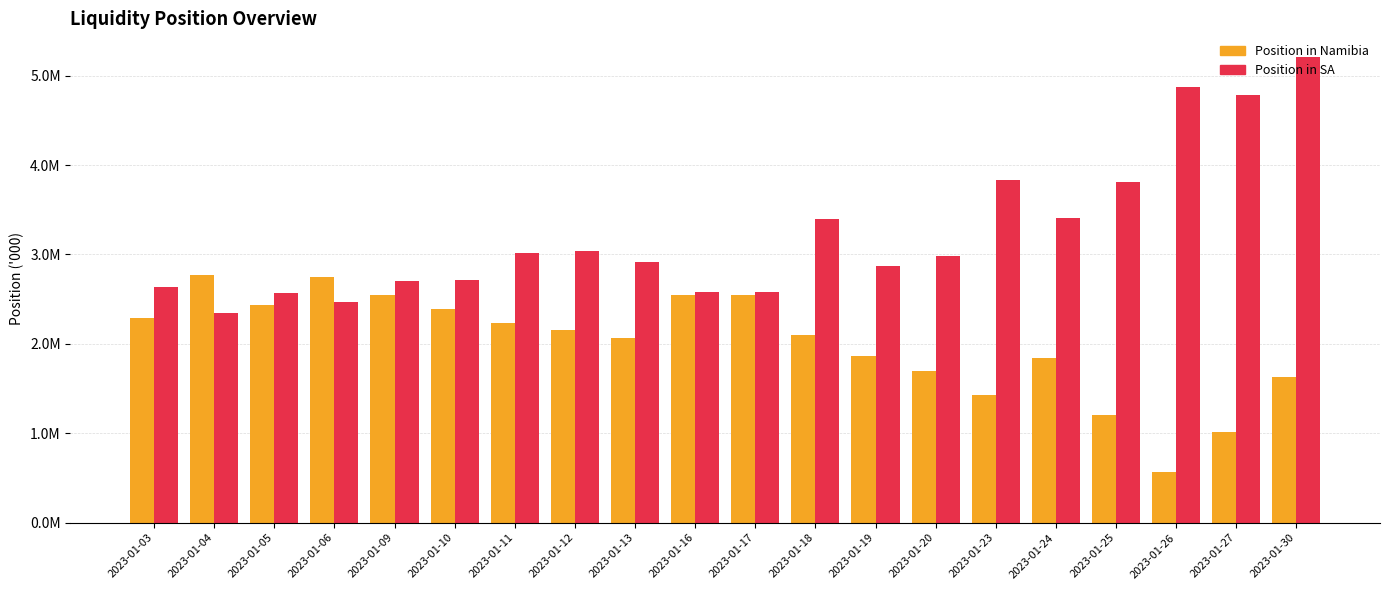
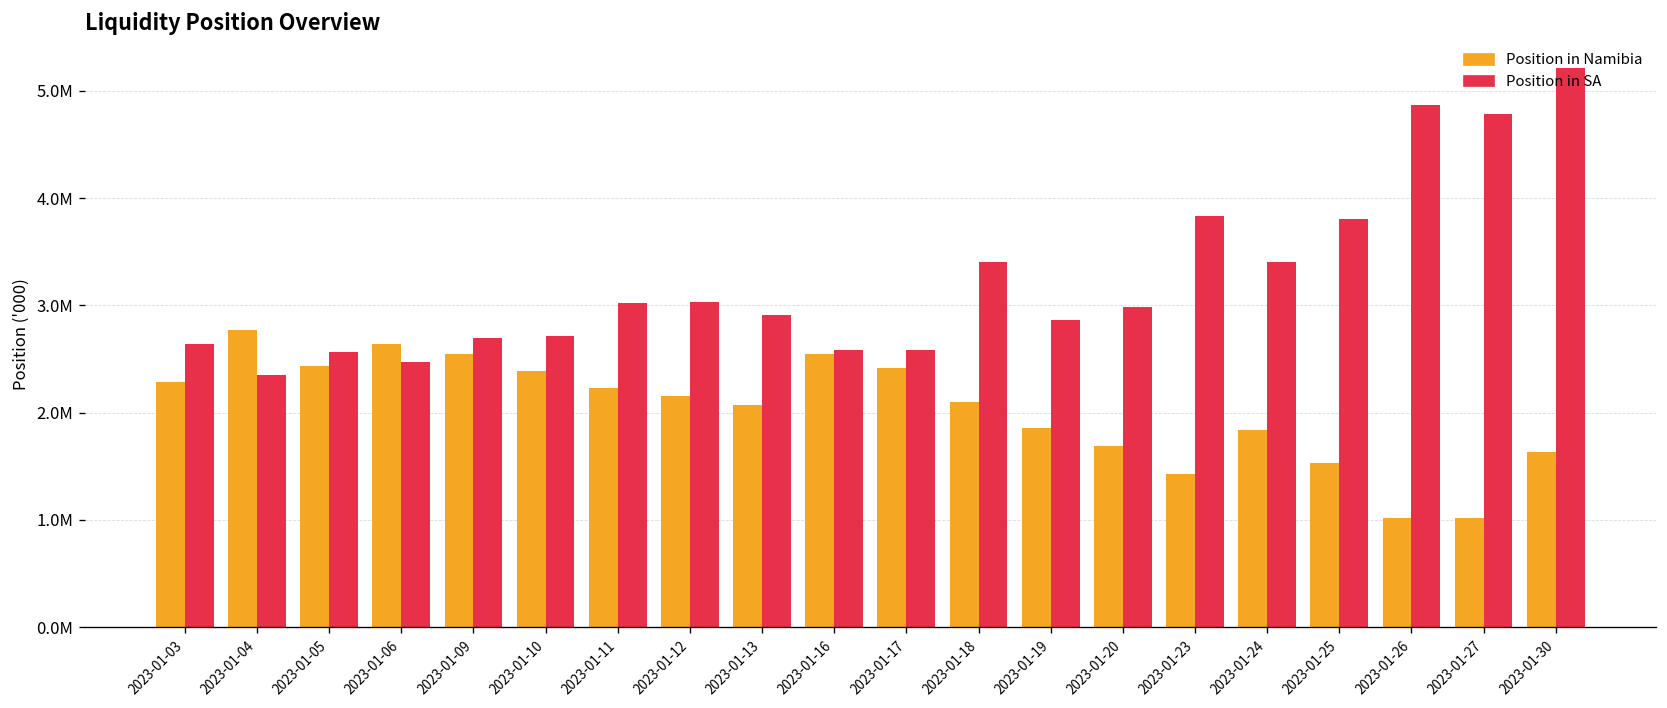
  {
    "Position in Namibia": {
      "2023-01-03": 2300000,
      "2023-01-04": 2800000,
      "2023-01-05": 2400000,
-     "2023-01-06": 2700000,
+     "2023-01-06": 2600000,
      "2023-01-09": 2600000,
      "2023-01-10": 2400000,
      "2023-01-11": 2200000,
      "2023-01-12": 2200000,
      "2023-01-13": 2100000,
      "2023-01-16": 2600000,
-     "2023-01-17": 2600000,
+     "2023-01-17": 2400000,
      "2023-01-18": 2100000,
      "2023-01-19": 1900000,
      "2023-01-20": 1700000,
      "2023-01-23": 1400000,
      "2023-01-24": 1800000,
-     "2023-01-25": 1200000,
-     "2023-01-26": 600000,
+     "2023-01-25": 1500000,
+     "2023-01-26": 1000000,
      "2023-01-27": 1000000,
      "2023-01-30": 1600000
    },
    "Position in SA": {
      "2023-01-03": 2600000,
      "2023-01-04": 2300000,
      "2023-01-05": 2600000,
      "2023-01-06": 2500000,
      "2023-01-09": 2700000,
      "2023-01-10": 2700000,
      "2023-01-11": 3000000,
      "2023-01-12": 3000000,
      "2023-01-13": 2900000,
      "2023-01-16": 2600000,
      "2023-01-17": 2600000,
      "2023-01-18": 3400000,
      "2023-01-19": 2900000,
      "2023-01-20": 3000000,
      "2023-01-23": 3800000,
      "2023-01-24": 3400000,
      "2023-01-25": 3800000,
      "2023-01-26": 4900000,
      "2023-01-27": 4800000,
      "2023-01-30": 5200000
    }
  }
